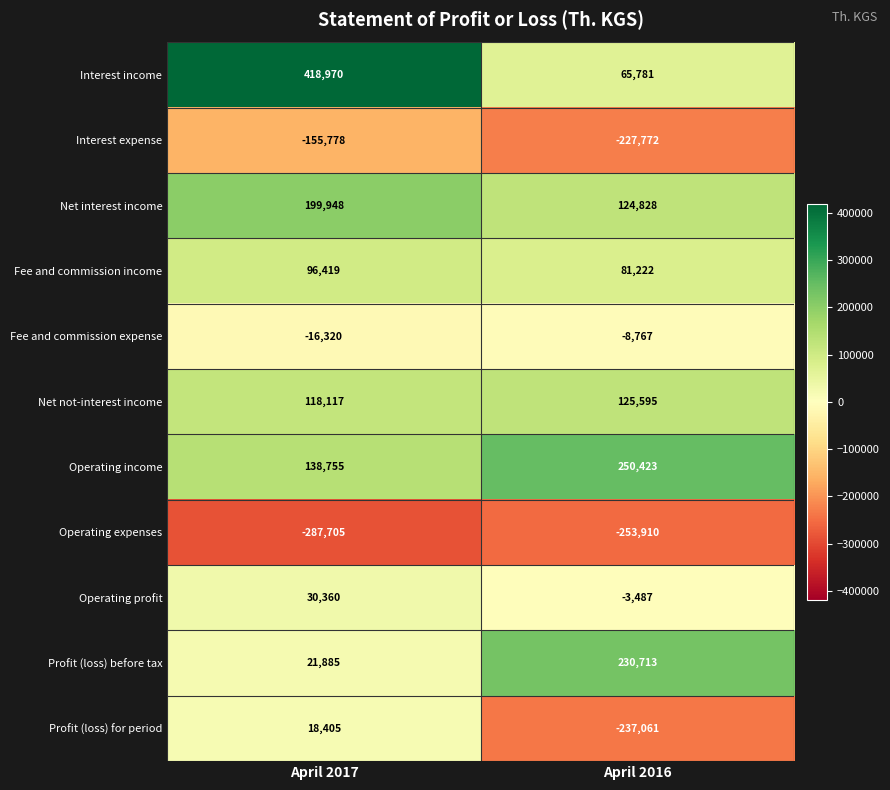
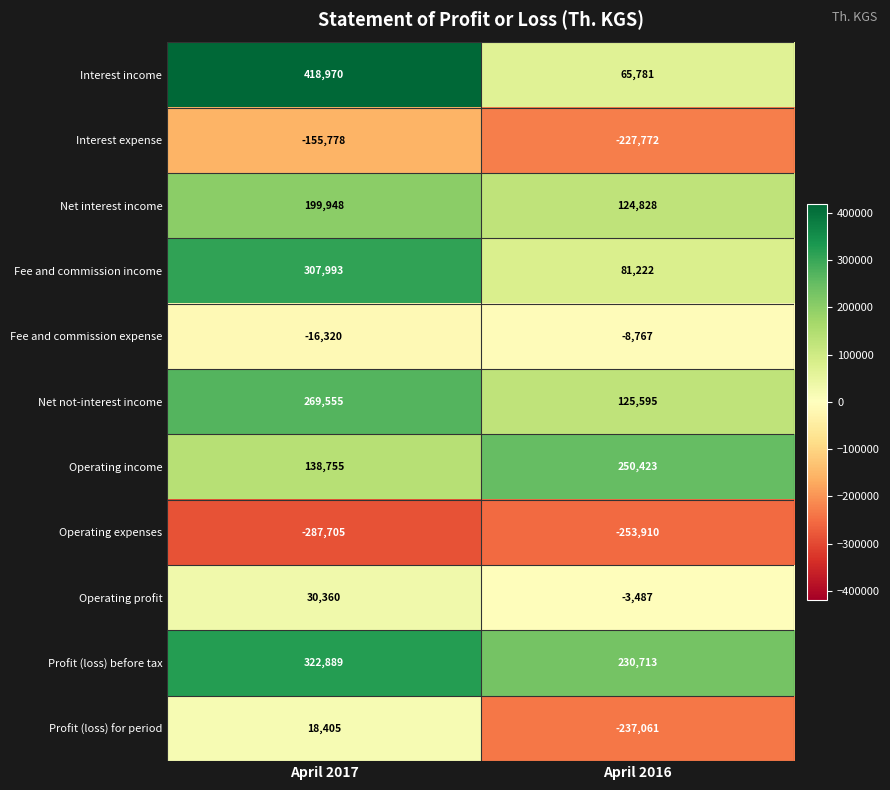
  {
    "Interest income": {
      "April 2017": "418,970",
      "April 2016": "65,781"
    },
    "Interest expense": {
      "April 2017": "-155,778",
      "April 2016": "-227,772"
    },
    "Net interest income": {
      "April 2017": "199,948",
      "April 2016": "124,828"
    },
    "Fee and commission income": {
-     "April 2017": "96,419",
+     "April 2017": "307,993",
      "April 2016": "81,222"
    },
    "Fee and commission expense": {
      "April 2017": "-16,320",
      "April 2016": "-8,767"
    },
    "Net not-interest income": {
-     "April 2017": "118,117",
+     "April 2017": "269,555",
      "April 2016": "125,595"
    },
    "Operating income": {
      "April 2017": "138,755",
      "April 2016": "250,423"
    },
    "Operating expenses": {
      "April 2017": "-287,705",
      "April 2016": "-253,910"
    },
    "Operating profit": {
      "April 2017": "30,360",
      "April 2016": "-3,487"
    },
    "Profit (loss) before tax": {
-     "April 2017": "21,885",
+     "April 2017": "322,889",
      "April 2016": "230,713"
    },
    "Profit (loss) for period": {
      "April 2017": "18,405",
      "April 2016": "-237,061"
    }
  }
